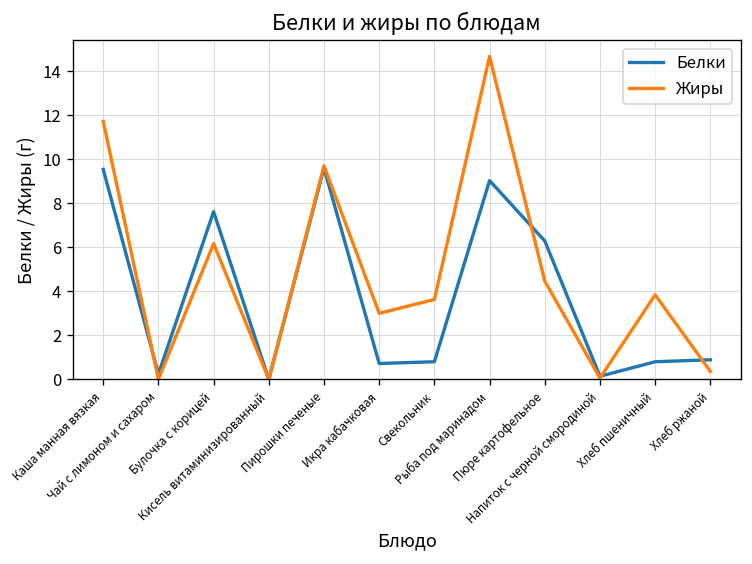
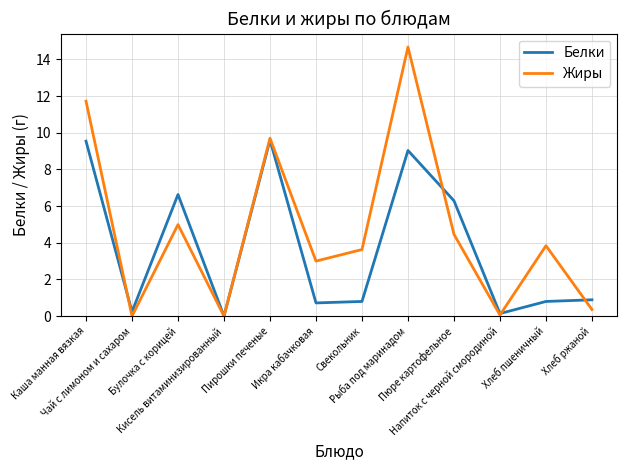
  {
    "Белки": {
      "Каша манная вязкая": 9.5,
      "Чай с лимоном и сахаром": 0.2,
-     "Булочка с корицей": 7.6,
+     "Булочка с корицей": 6.6,
      "Икра кабачковая": 0.7,
      "Свекольник": 0.8,
      "Рыба под маринадом": 9.0,
      "Пюре картофельное": 6.3,
      "Хлеб пшеничный": 0.8,
      "Хлеб ржаной": 0.9
    },
    "Жиры": {
      "Каша манная вязкая": 11.7,
      "Чай с лимоном и сахаром": 0.0,
-     "Булочка с корицей": 6.2,
+     "Булочка с корицей": 5.0,
      "Икра кабачковая": 3.0,
      "Свекольник": 3.6,
      "Рыба под маринадом": 14.7,
      "Пюре картофельное": 4.5,
      "Хлеб пшеничный": 3.8,
      "Хлеб ржаной": 0.4
    }
  }
